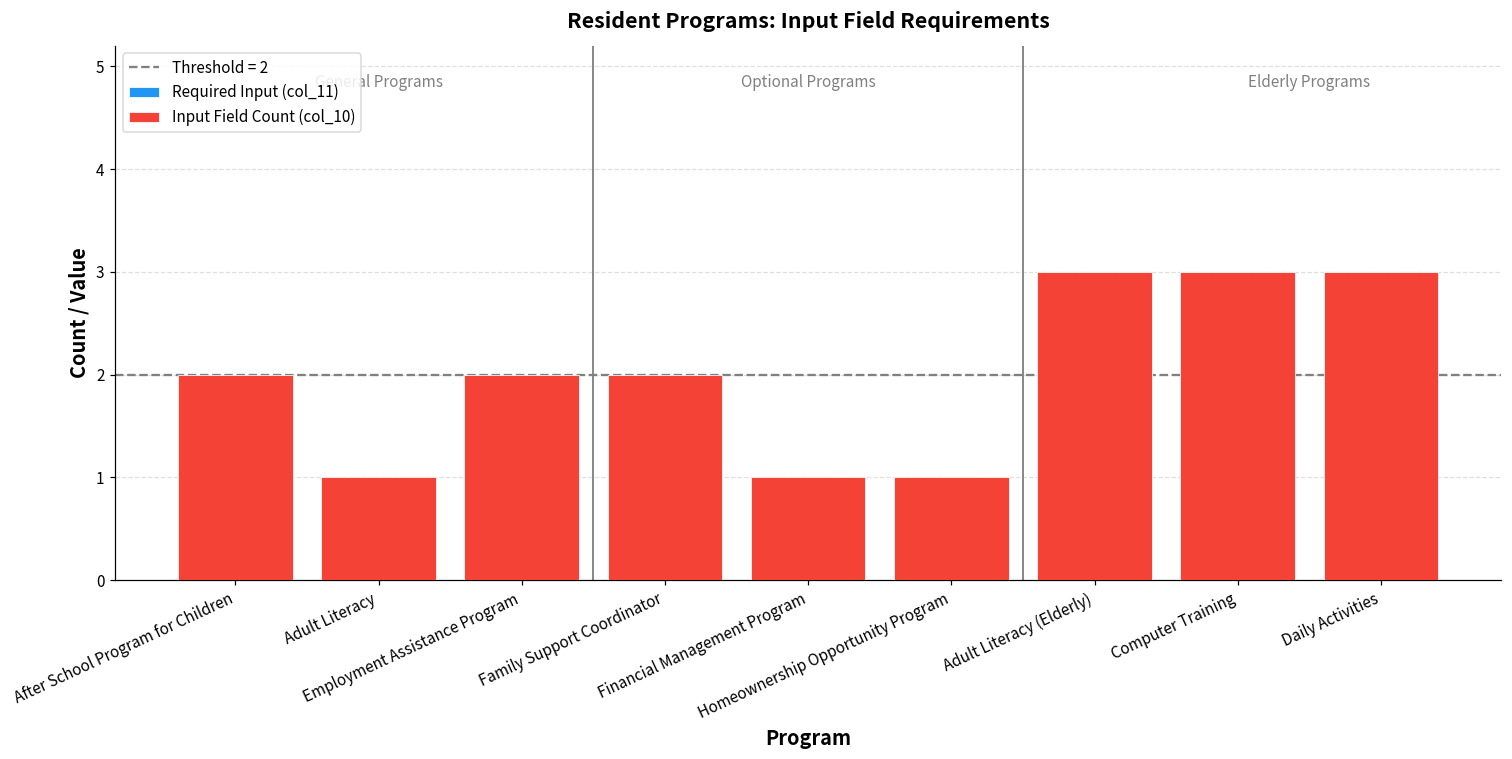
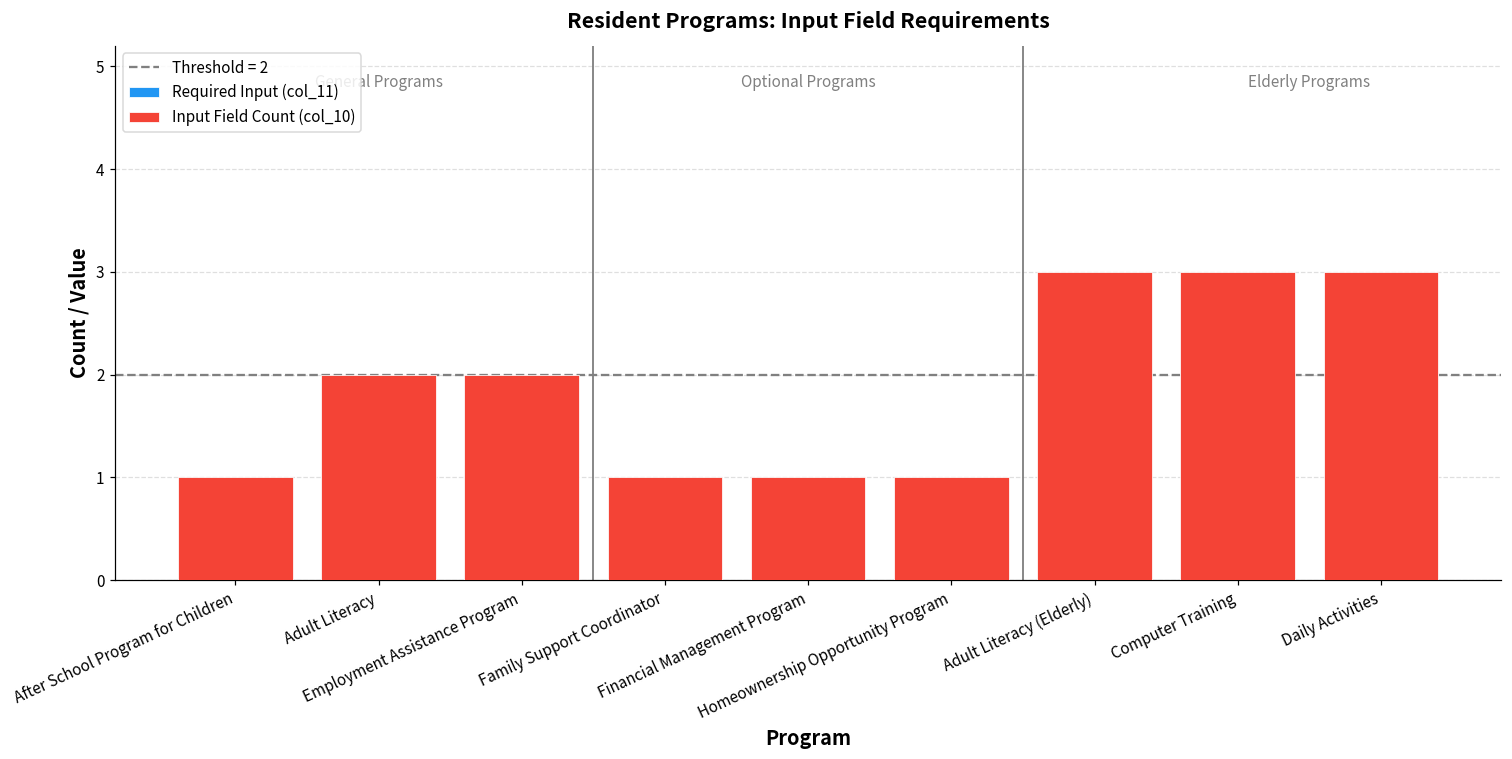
  {
    "Required Input (col_11)": {
      "After School Program for Children": 0,
      "Adult Literacy": 0,
      "Employment Assistance Program": 0,
      "Family Support Coordinator": 0,
      "Financial Management Program": 0,
      "Homeownership Opportunity Program": 0,
      "Adult Literacy (Elderly)": 0,
      "Computer Training": 0,
      "Daily Activities": 0
    },
    "Input Field Count (col_10)": {
-     "After School Program for Children": 2,
-     "Adult Literacy": 1,
+     "After School Program for Children": 1,
+     "Adult Literacy": 2,
      "Employment Assistance Program": 2,
-     "Family Support Coordinator": 2,
+     "Family Support Coordinator": 1,
      "Financial Management Program": 1,
      "Homeownership Opportunity Program": 1,
      "Adult Literacy (Elderly)": 3,
      "Computer Training": 3,
      "Daily Activities": 3
    }
  }
